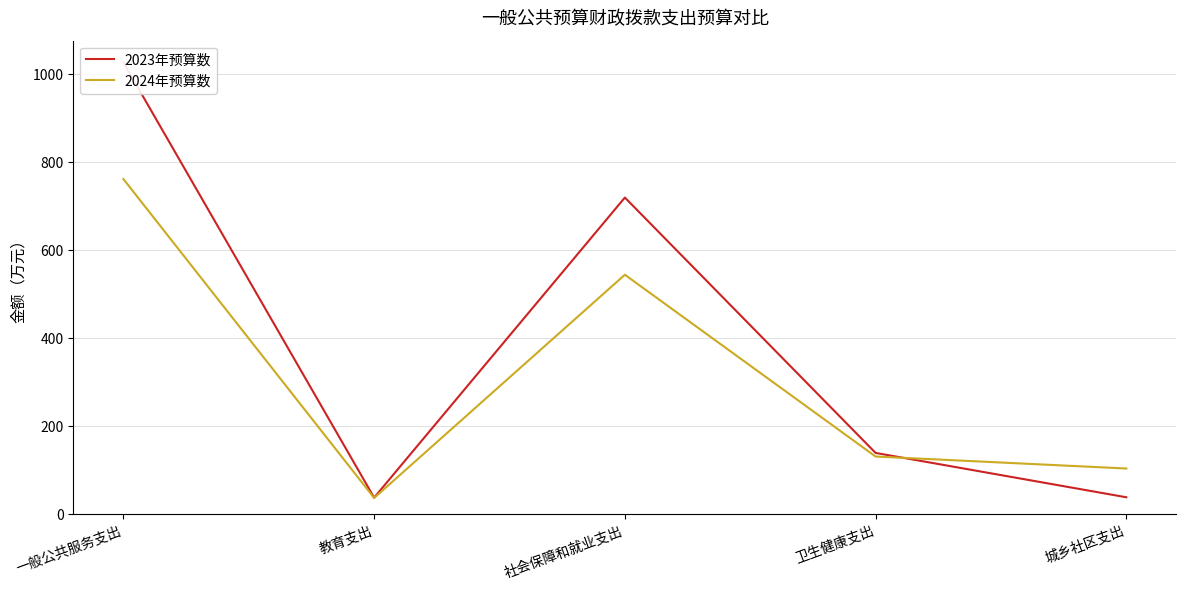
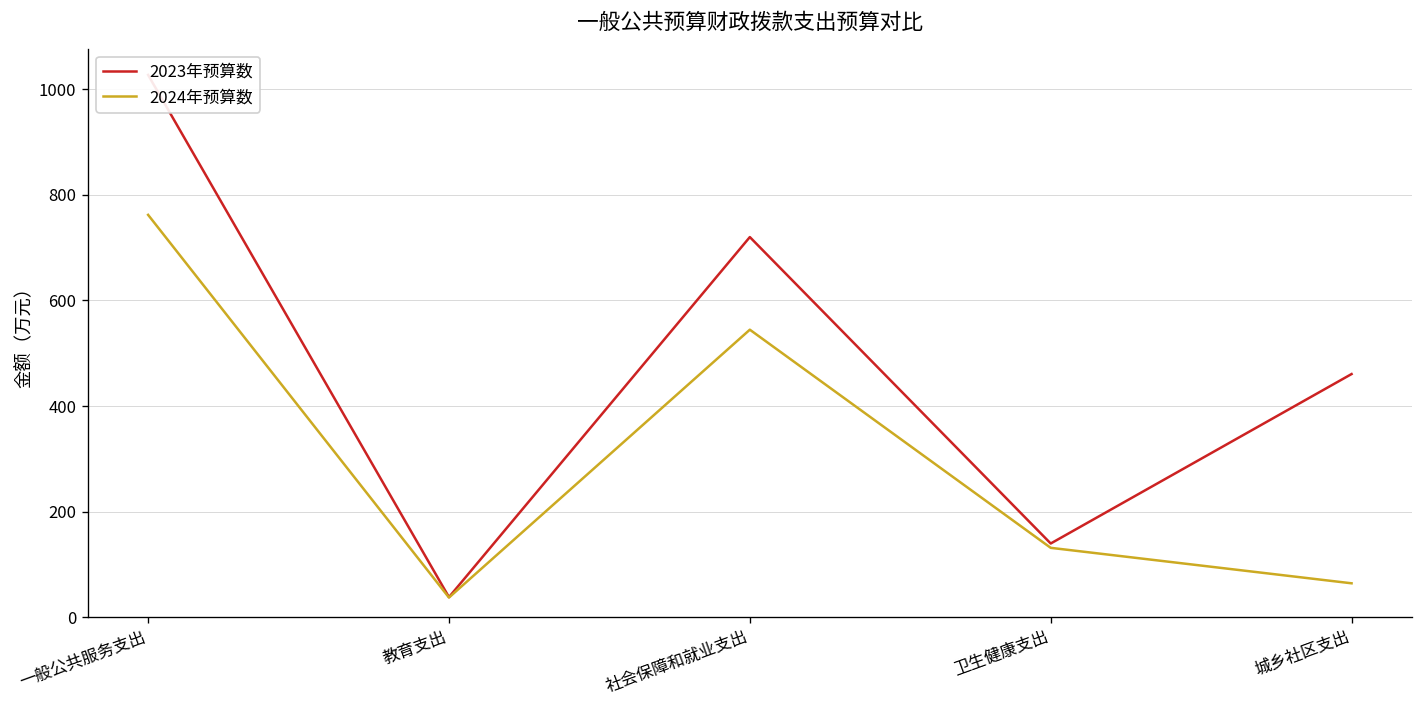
  {
    "2023年预算数": {
      "社会保障和就业支出": 720,
      "卫生健康支出": 140,
-     "城乡社区支出": 40
+     "城乡社区支出": 460
    },
    "2024年预算数": {
      "一般公共服务支出": 760,
      "社会保障和就业支出": 540,
      "卫生健康支出": 130,
-     "城乡社区支出": 100
+     "城乡社区支出": 60
    }
  }
